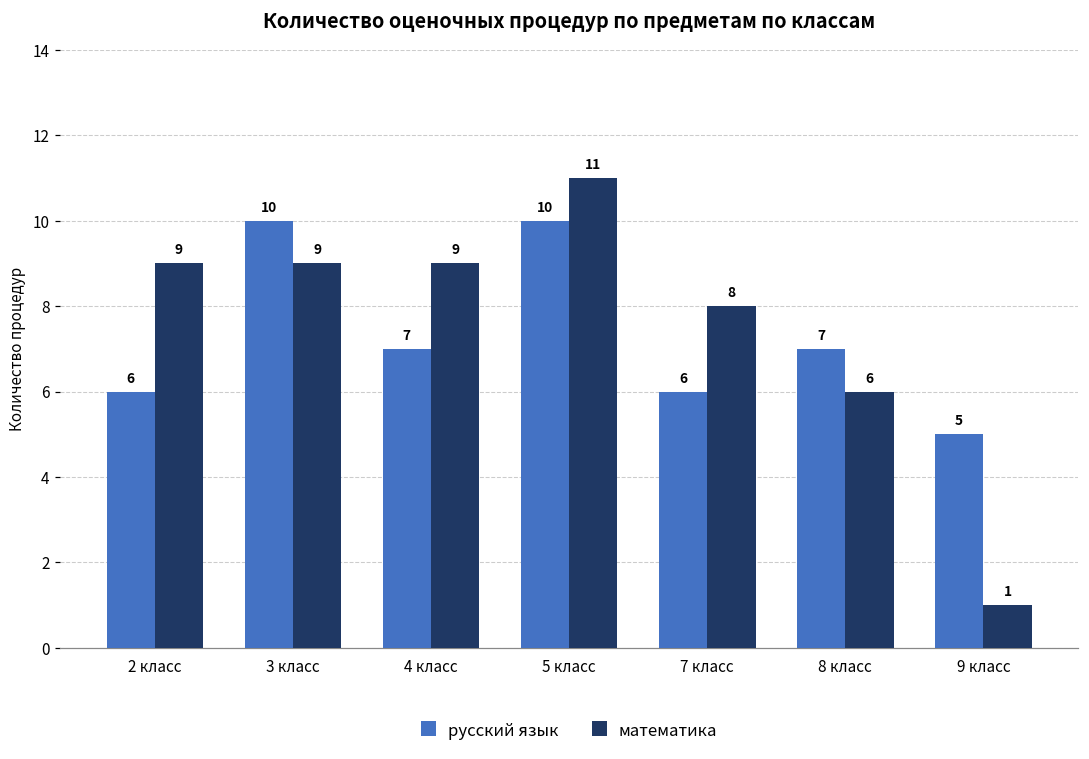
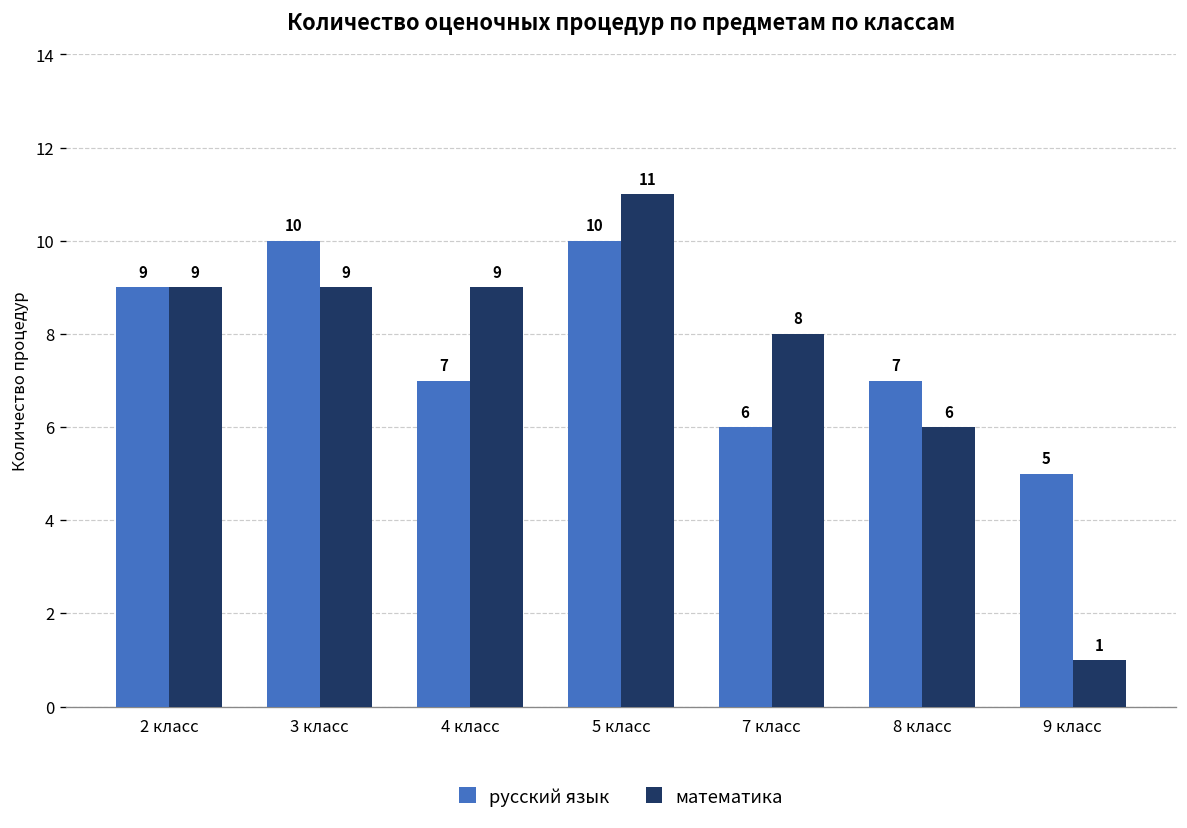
  {
    "русский язык": {
-     "2 класс": 6,
+     "2 класс": 9,
      "3 класс": 10,
      "4 класс": 7,
      "5 класс": 10,
      "7 класс": 6,
      "8 класс": 7,
      "9 класс": 5
    },
    "математика": {
      "2 класс": 9,
      "3 класс": 9,
      "4 класс": 9,
      "5 класс": 11,
      "7 класс": 8,
      "8 класс": 6,
      "9 класс": 1
    }
  }
